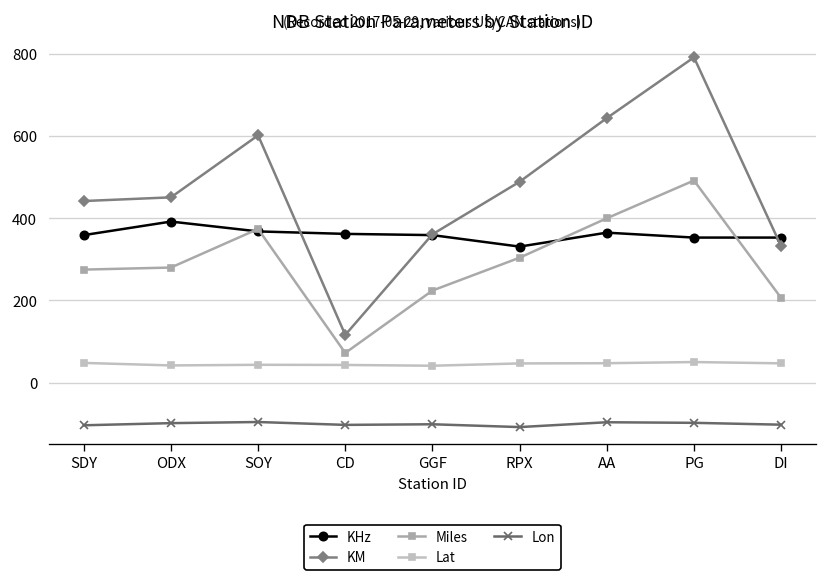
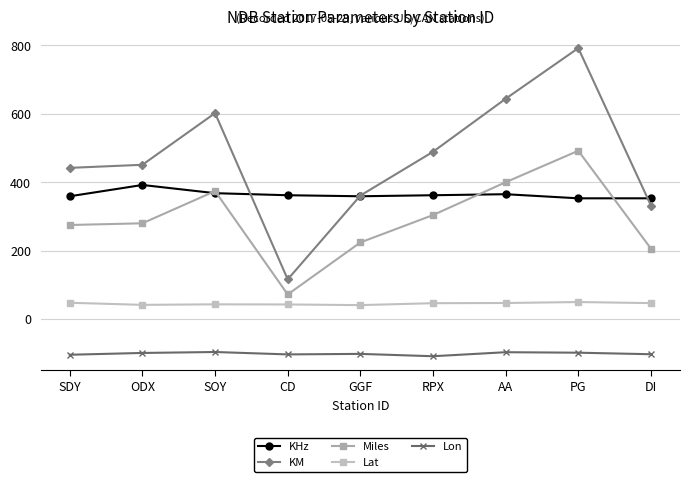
  {
    "KHz": {
      "SDY": 360,
      "ODX": 390,
      "CD": 360,
-     "RPX": 330,
+     "RPX": 360,
      "AA": 370,
      "PG": 350,
      "DI": 350
    }
  }
